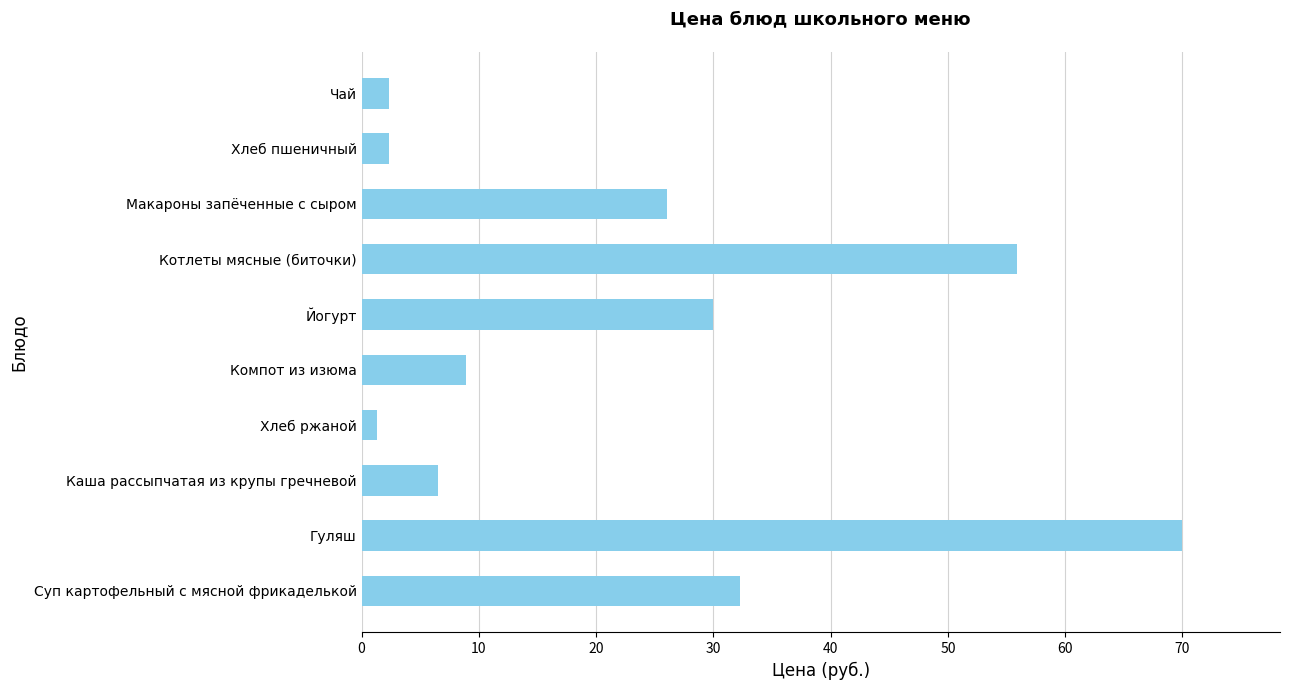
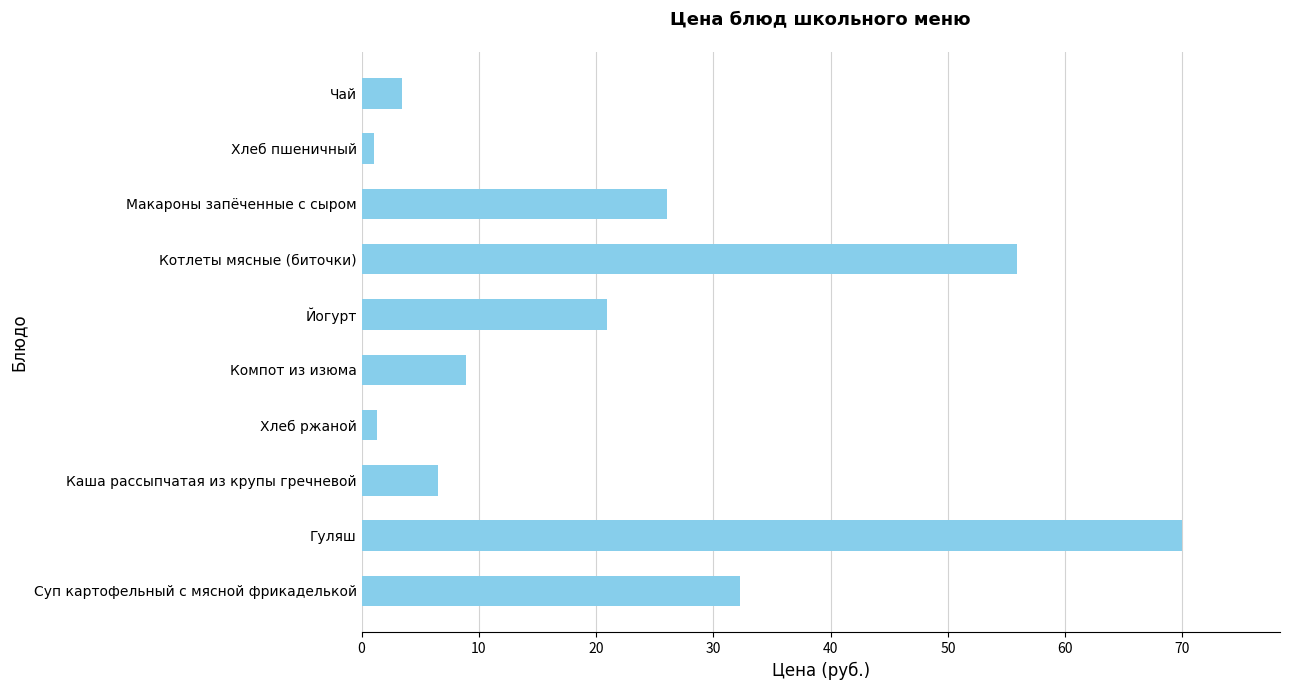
  {
-   "Чай": 2.4,
-   "Хлеб пшеничный": 2.4,
+   "Чай": 3.5,
+   "Хлеб пшеничный": 1.1,
    "Макароны запёченные с сыром": 26.1,
    "Котлеты мясные (биточки)": 55.9,
-   "Йогурт": 30.0,
+   "Йогурт": 20.9,
    "Компот из изюма": 8.9,
    "Хлеб ржаной": 1.4,
    "Каша рассыпчатая из крупы гречневой": 6.5,
    "Гуляш": 69.9,
    "Суп картофельный с мясной фрикаделькой": 32.3
  }
